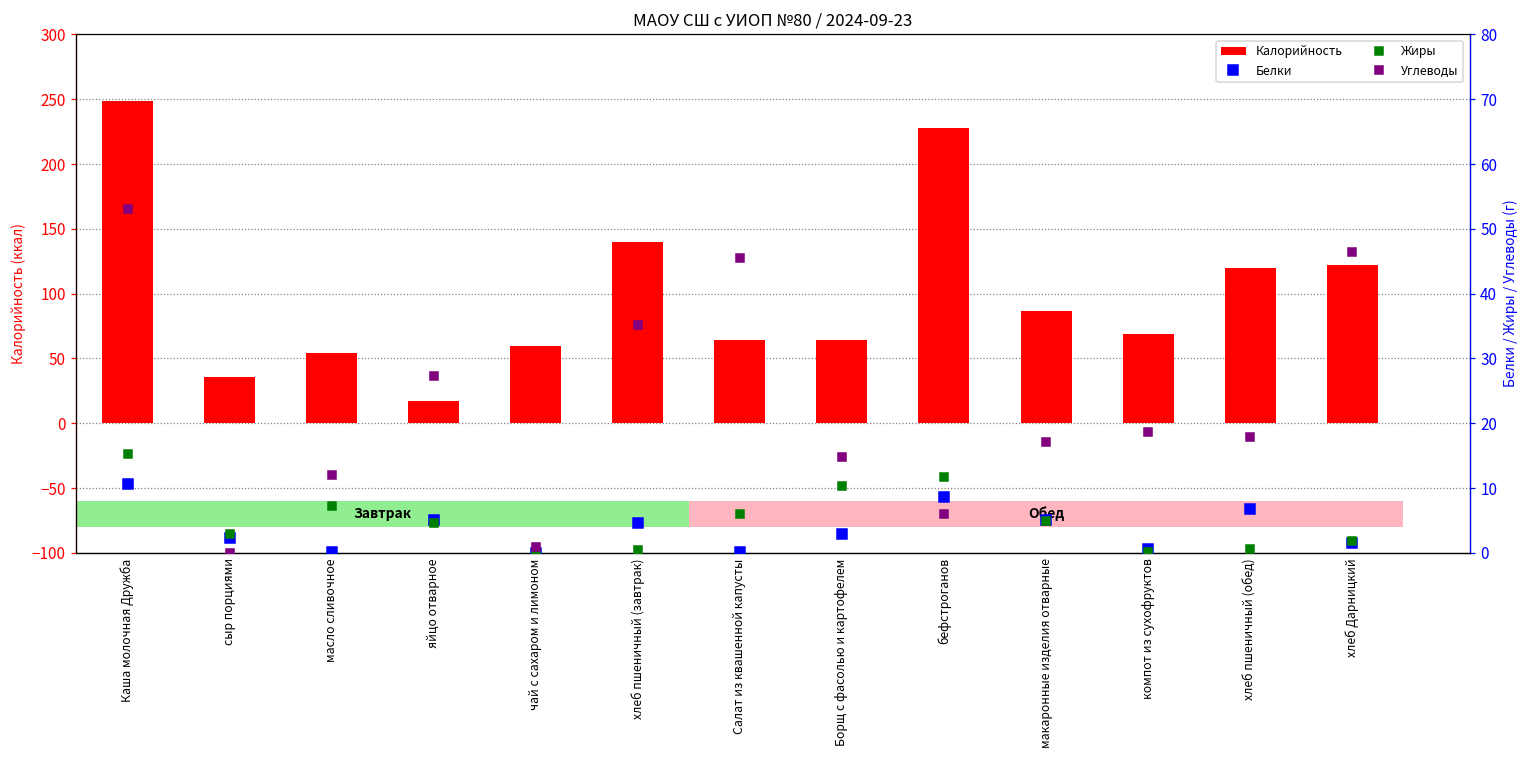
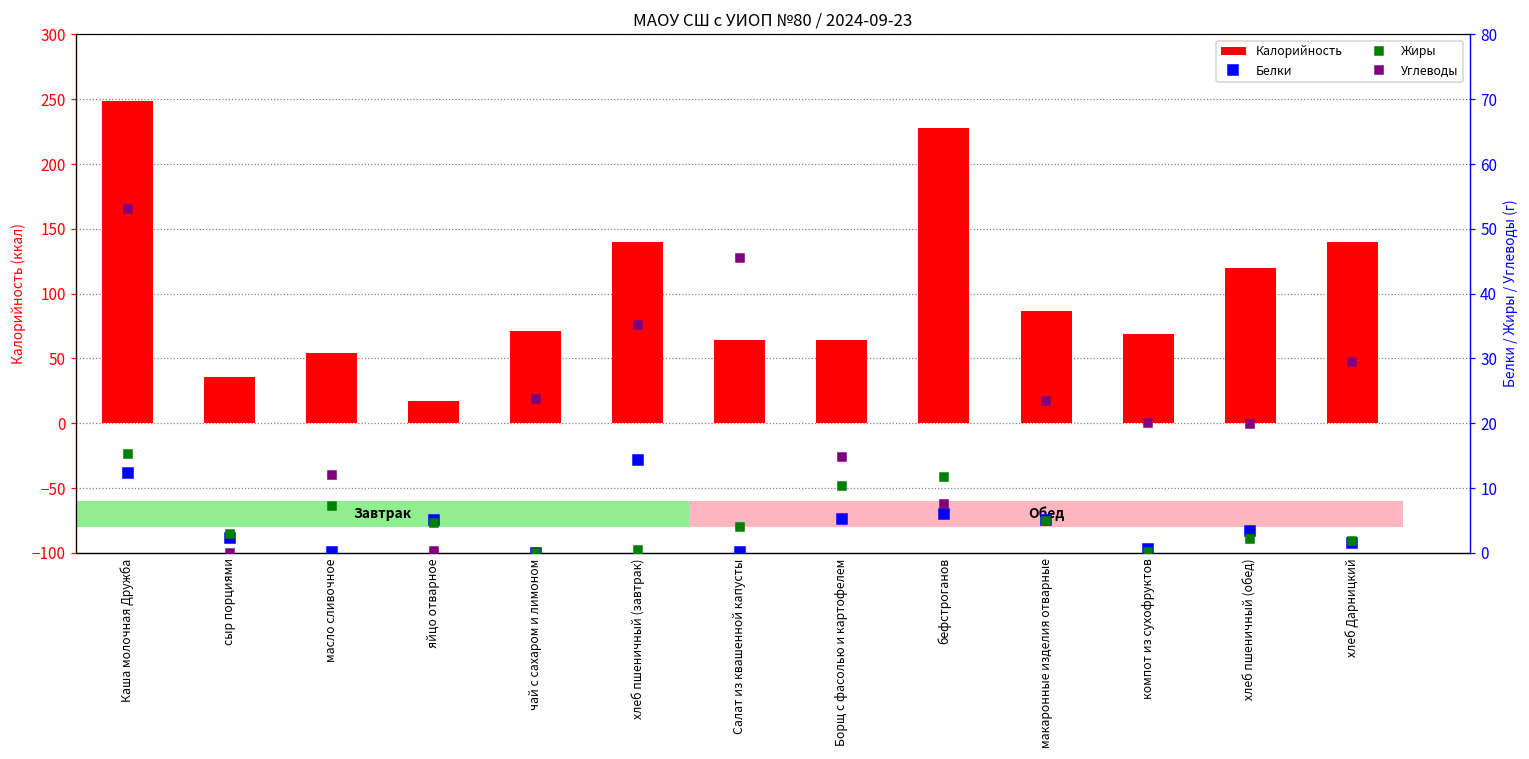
  {
    "Калорийность": {
      "Каша молочная Дружба": 249,
      "сыр порциями": 36,
      "масло сливочное": 54,
      "яйцо отварное": 17,
-     "чай с сахаром и лимоном": 60,
+     "чай с сахаром и лимоном": 71,
      "хлеб пшеничный (завтрак)": 140,
      "Салат из квашенной капусты": 64,
      "Борщ с фасолью и картофелем": 64,
      "бефстроганов": 228,
      "макаронные изделия отварные": 87,
      "компот из сухофруктов": 69,
      "хлеб пшеничный (обед)": 120,
-     "хлеб Дарницкий": 122
+     "хлеб Дарницкий": 140
    },
    "Белки": {
-     "Каша молочная Дружба": 11,
+     "Каша молочная Дружба": 12,
      "сыр порциями": 2,
      "масло сливочное": 0,
      "яйцо отварное": 5,
-     "хлеб пшеничный (завтрак)": 5,
+     "хлеб пшеничный (завтрак)": 14,
      "Салат из квашенной капусты": 0,
-     "Борщ с фасолью и картофелем": 3,
-     "бефстроганов": 9,
+     "Борщ с фасолью и картофелем": 5,
+     "бефстроганов": 6,
      "компот из сухофруктов": 1,
-     "хлеб пшеничный (обед)": 7
+     "хлеб пшеничный (обед)": 3
    },
    "Жиры": {
      "Каша молочная Дружба": 15,
      "сыр порциями": 3,
      "масло сливочное": 7,
      "яйцо отварное": 5,
      "хлеб пшеничный (завтрак)": 0,
-     "Салат из квашенной капусты": 6,
+     "Салат из квашенной капусты": 4,
      "Борщ с фасолью и картофелем": 10,
      "бефстроганов": 12,
      "компот из сухофруктов": 0,
-     "хлеб пшеничный (обед)": 1
+     "хлеб пшеничный (обед)": 2
    },
    "Углеводы": {
      "Каша молочная Дружба": 53,
      "сыр порциями": 0,
      "масло сливочное": 12,
-     "яйцо отварное": 27,
-     "чай с сахаром и лимоном": 1,
+     "яйцо отварное": 0,
+     "чай с сахаром и лимоном": 24,
      "хлеб пшеничный (завтрак)": 35,
      "Салат из квашенной капусты": 46,
      "Борщ с фасолью и картофелем": 15,
-     "бефстроганов": 6,
-     "макаронные изделия отварные": 17,
-     "компот из сухофруктов": 19,
-     "хлеб пшеничный (обед)": 18,
-     "хлеб Дарницкий": 46
+     "бефстроганов": 8,
+     "макаронные изделия отварные": 23,
+     "компот из сухофруктов": 20,
+     "хлеб пшеничный (обед)": 20,
+     "хлеб Дарницкий": 30
    }
  }
